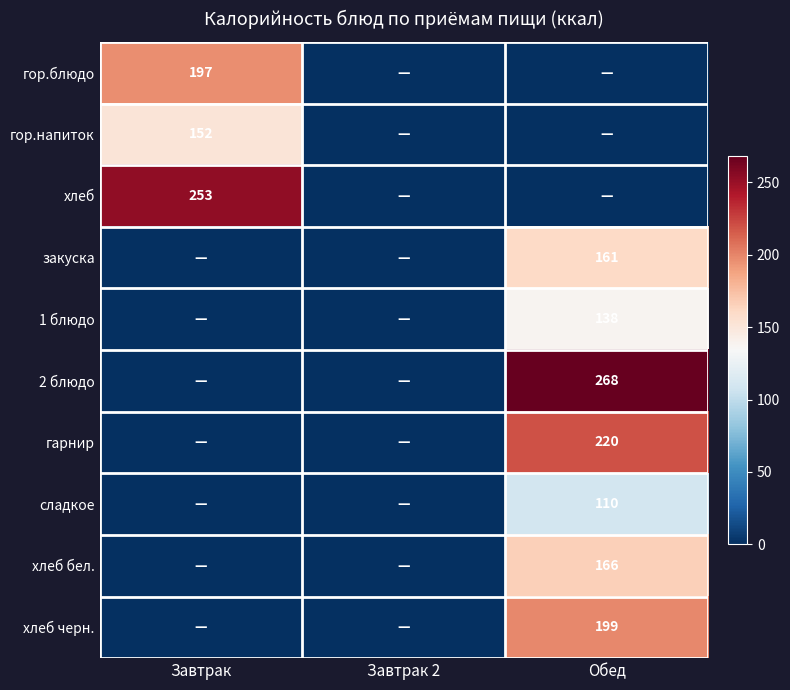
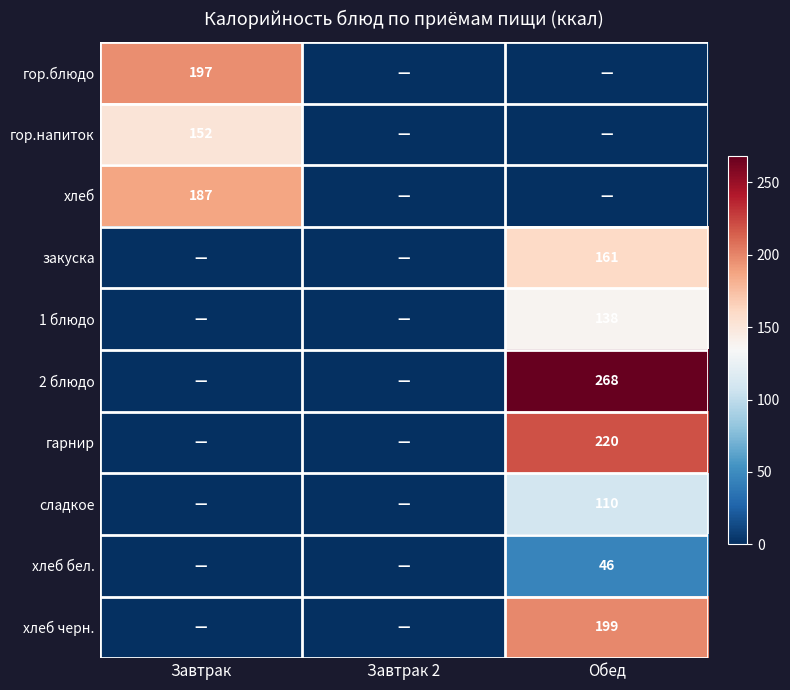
  {
    "гор.блюдо": {
      "Завтрак": 197
    },
    "хлеб": {
-     "Завтрак": 253
+     "Завтрак": 187
    },
    "закуска": {
      "Обед": 161
    },
    "2 блюдо": {
      "Обед": 268
    },
    "гарнир": {
      "Обед": 220
    },
    "хлеб бел.": {
-     "Обед": 166
+     "Обед": 46
    },
    "хлеб черн.": {
      "Обед": 199
    }
  }
